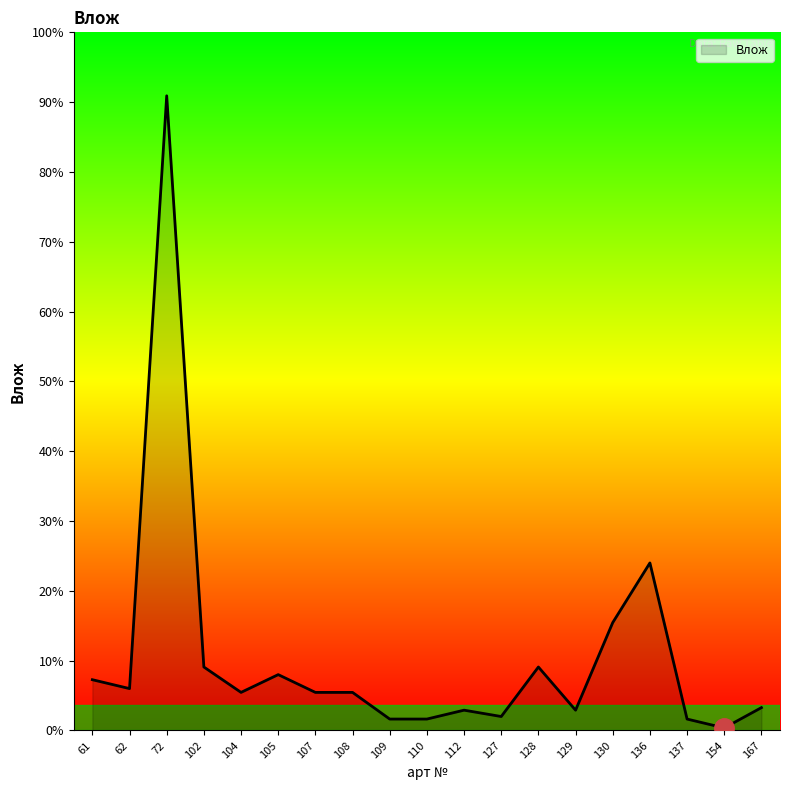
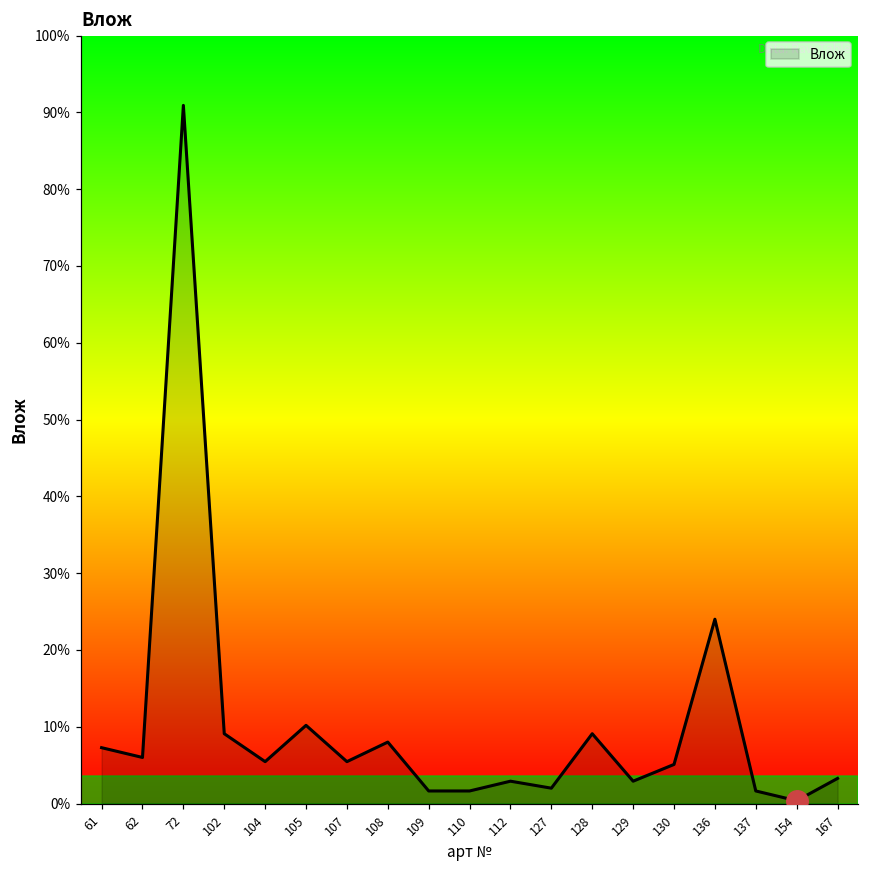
  {
    "Влож": {
      "61": "7%",
      "62": "6%",
      "72": "91%",
      "102": "9%",
      "104": "5%",
-     "105": "8%",
+     "105": "10%",
      "107": "5%",
-     "108": "5%",
+     "108": "8%",
      "128": "9%",
-     "130": "15%",
+     "130": "5%",
      "136": "24%"
    }
  }
